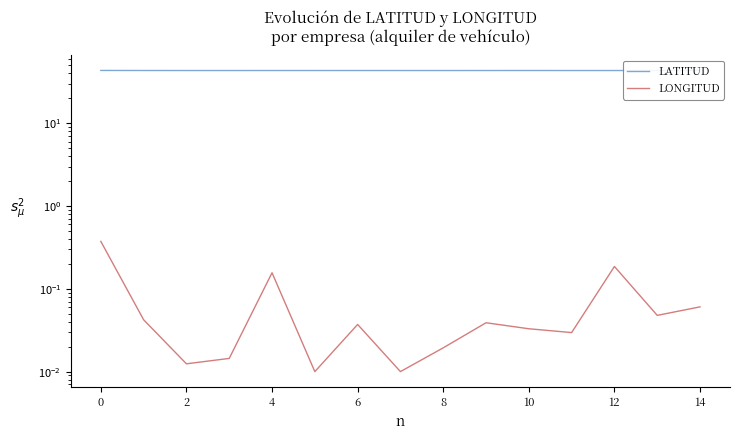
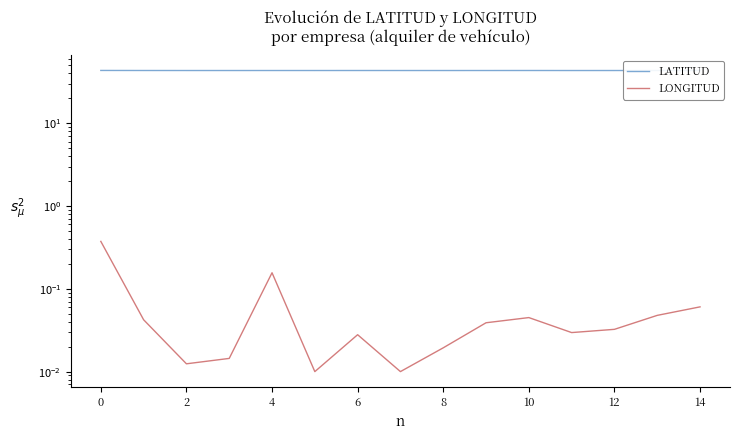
  {
    "LATITUD": {
      "0": 40,
      "2": 40,
      "4": 40,
      "6": 40,
      "8": 40,
      "10": 40,
      "12": 40
    },
    "LONGITUD": {
      "0": 0.4,
      "2": 0.012,
      "4": 0.16,
-     "6": 0.04,
+     "6": 0.028,
      "8": 0.019,
-     "10": 0.033,
-     "12": 0.19,
+     "10": 0.04,
+     "12": 0.032,
      "14": 0.06
    }
  }
